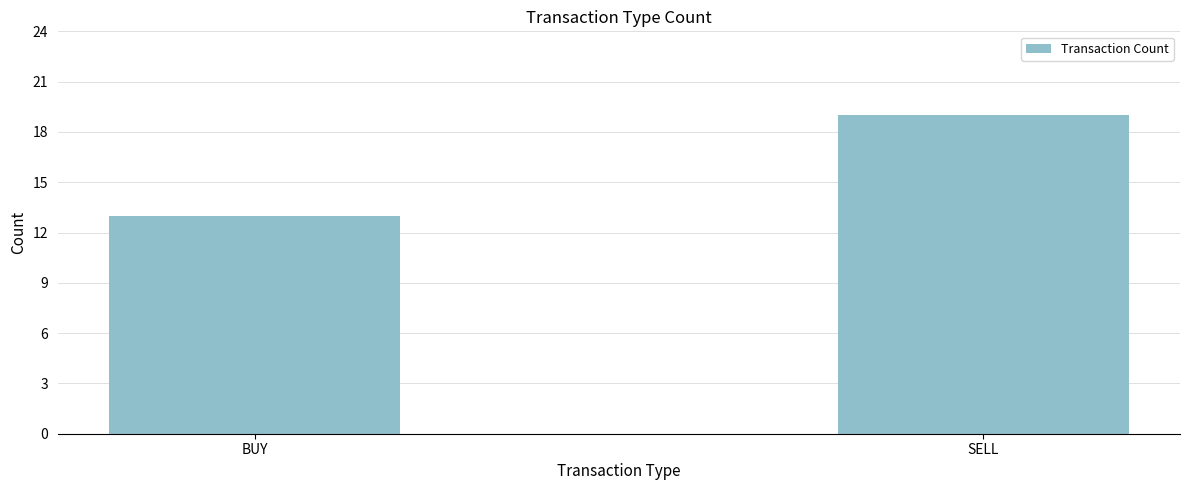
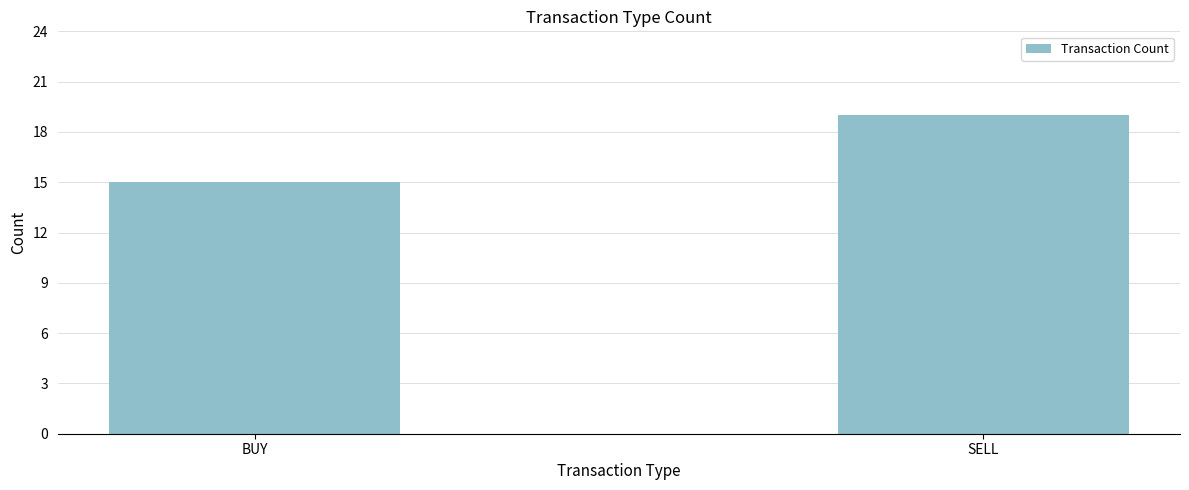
  {
-   "BUY": 13,
+   "BUY": 15,
    "SELL": 19
  }
